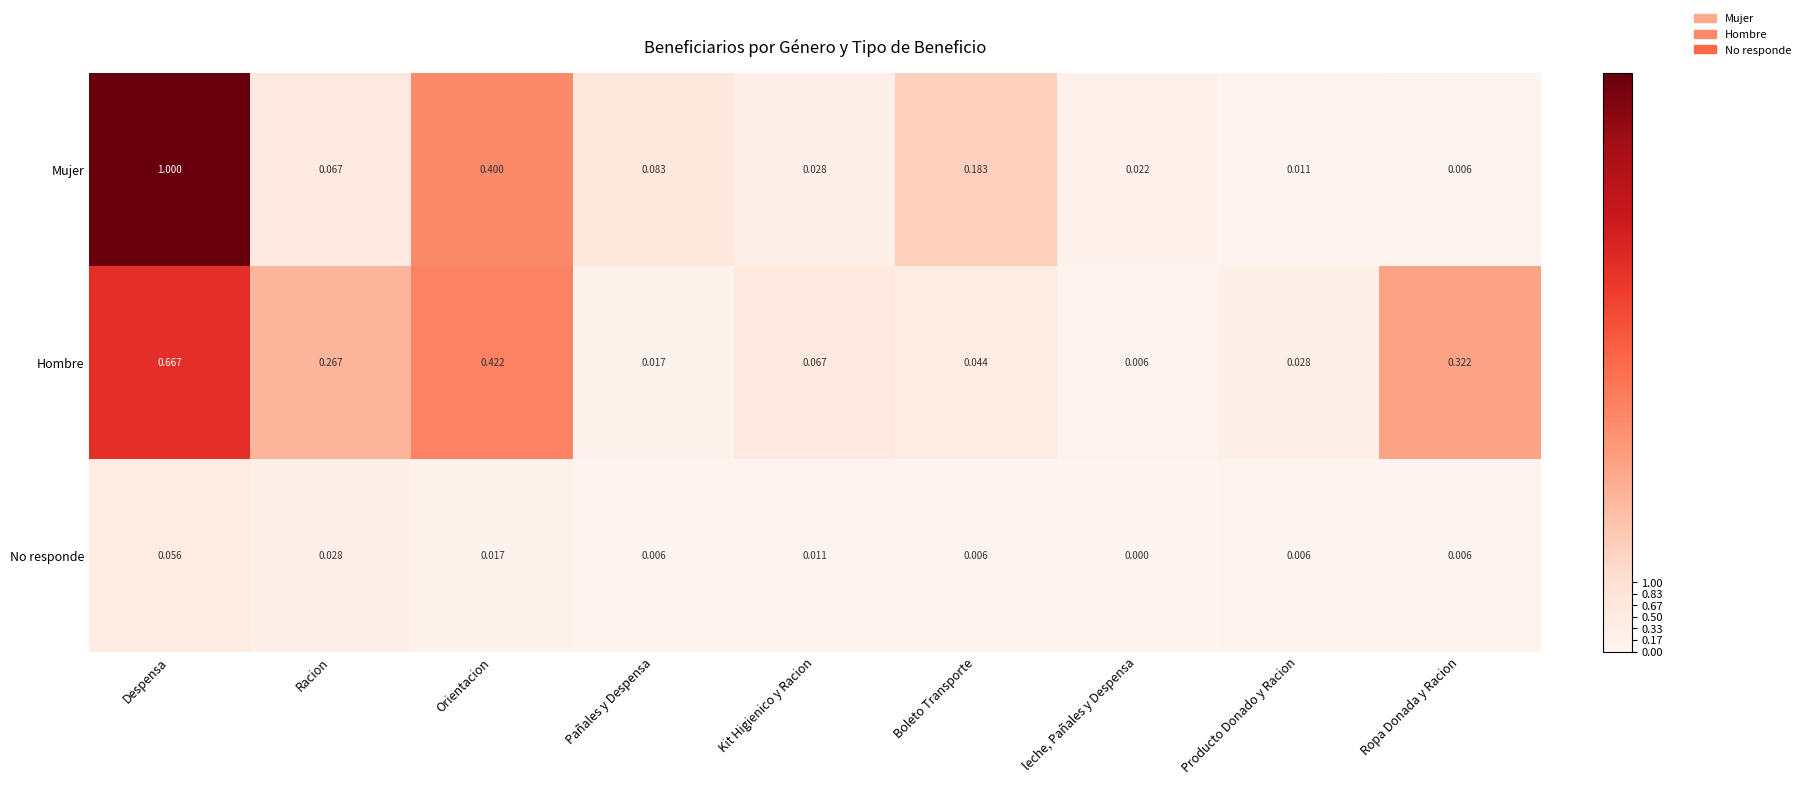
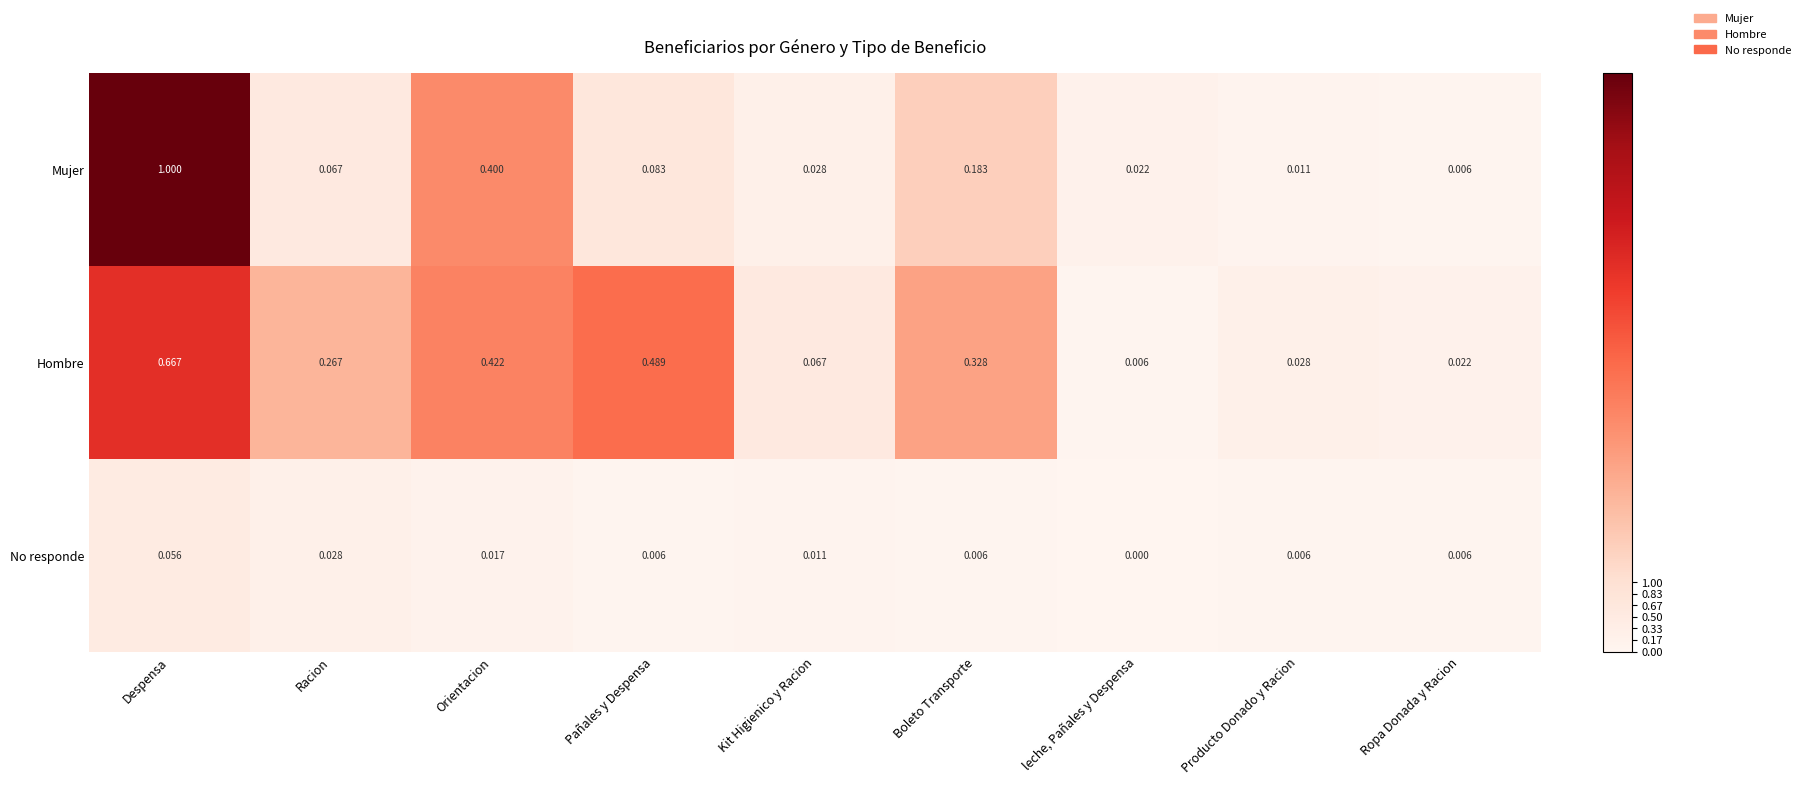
  {
    "Mujer": {
      "Despensa": 1.000,
      "Racion": 0.067,
      "Orientacion": 0.400,
      "Pañales y Despensa": 0.083,
      "Kit Higienico y Racion": 0.028,
      "Boleto Transporte": 0.183,
      "leche, Pañales y Despensa": 0.022,
      "Producto Donado y Racion": 0.011,
      "Ropa Donada y Racion": 0.006
    },
    "Hombre": {
      "Despensa": 0.667,
      "Racion": 0.267,
      "Orientacion": 0.422,
-     "Pañales y Despensa": 0.017,
+     "Pañales y Despensa": 0.489,
      "Kit Higienico y Racion": 0.067,
-     "Boleto Transporte": 0.044,
+     "Boleto Transporte": 0.328,
      "leche, Pañales y Despensa": 0.006,
      "Producto Donado y Racion": 0.028,
-     "Ropa Donada y Racion": 0.322
+     "Ropa Donada y Racion": 0.022
    },
    "No responde": {
      "Despensa": 0.056,
      "Racion": 0.028,
      "Orientacion": 0.017,
      "Pañales y Despensa": 0.006,
      "Kit Higienico y Racion": 0.011,
      "Boleto Transporte": 0.006,
      "leche, Pañales y Despensa": 0.000,
      "Producto Donado y Racion": 0.006,
      "Ropa Donada y Racion": 0.006
    }
  }
